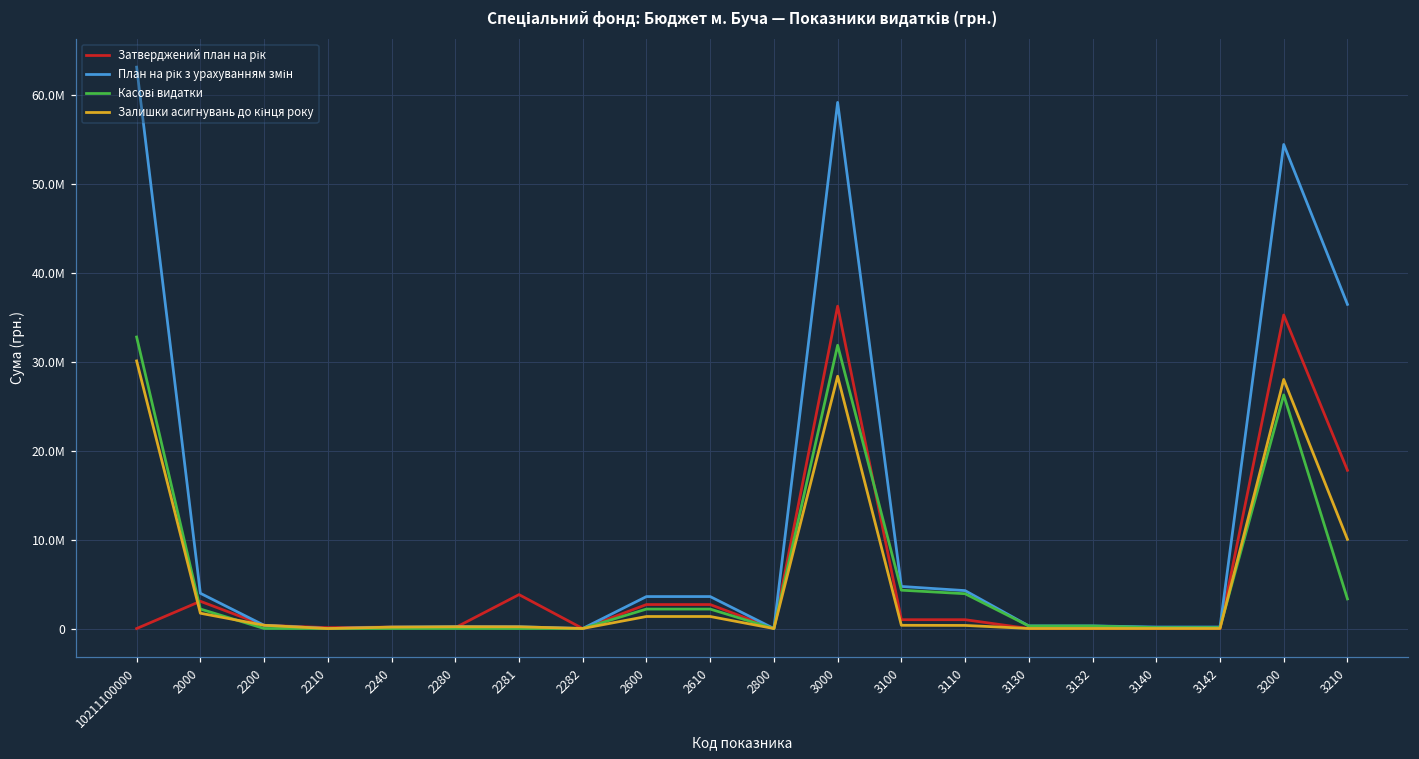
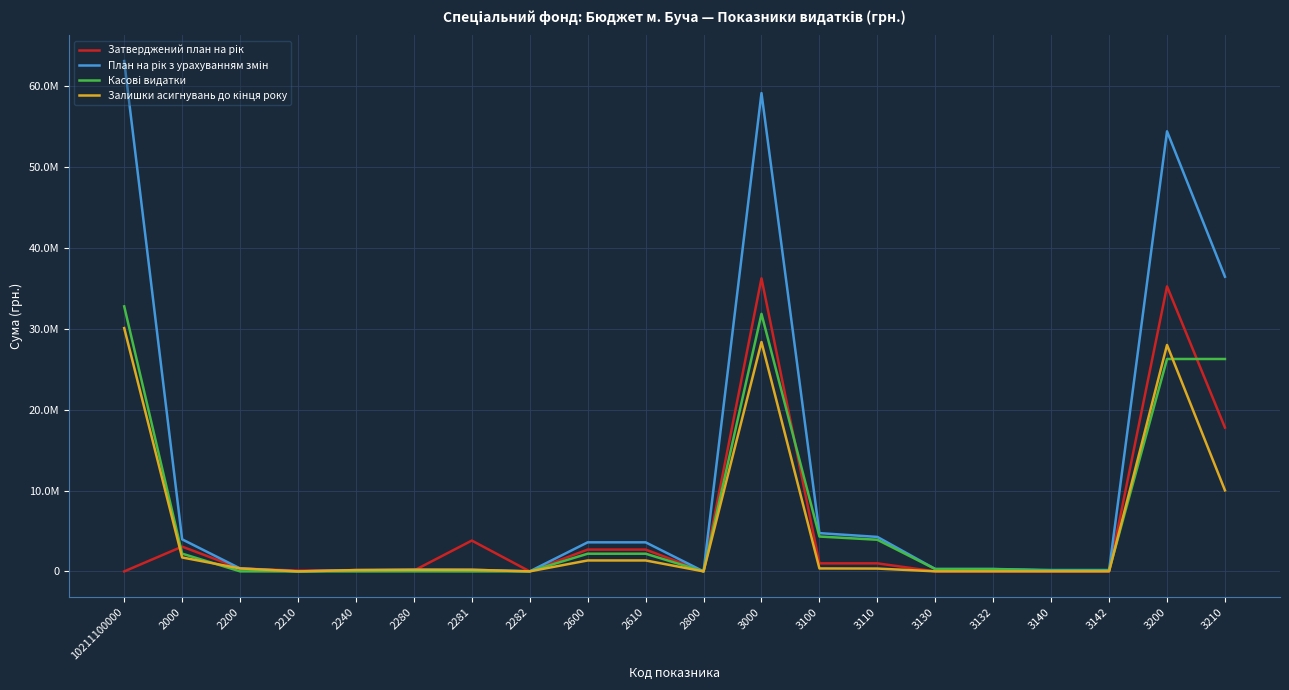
  {
    "Затверджений план на рік": {
      "10211100000": 0,
      "2000": 3000000,
      "2281": 4000000,
      "2600": 3000000,
      "2610": 3000000,
      "3000": 36000000,
      "3100": 1000000,
      "3110": 1000000,
      "3200": 35000000,
      "3210": 18000000
    },
    "План на рік з урахуванням змін": {
      "2000": 4000000,
      "2600": 4000000,
      "2610": 4000000,
      "3000": 59000000,
      "3100": 5000000,
      "3110": 4000000,
      "3200": 54000000,
      "3210": 36000000
    },
    "Касові видатки": {
      "10211100000": 33000000,
      "2000": 2000000,
      "2200": 0,
      "2600": 2000000,
      "2610": 2000000,
      "3000": 32000000,
      "3100": 4000000,
      "3110": 4000000,
      "3200": 26000000,
-     "3210": 3000000
+     "3210": 26000000
    },
    "Залишки асигнувань до кінця року": {
      "10211100000": 30000000,
      "2000": 2000000,
      "2600": 1000000,
      "2610": 1000000,
      "3000": 28000000,
      "3100": 0,
      "3110": 0,
      "3200": 28000000,
      "3210": 10000000
    }
  }
